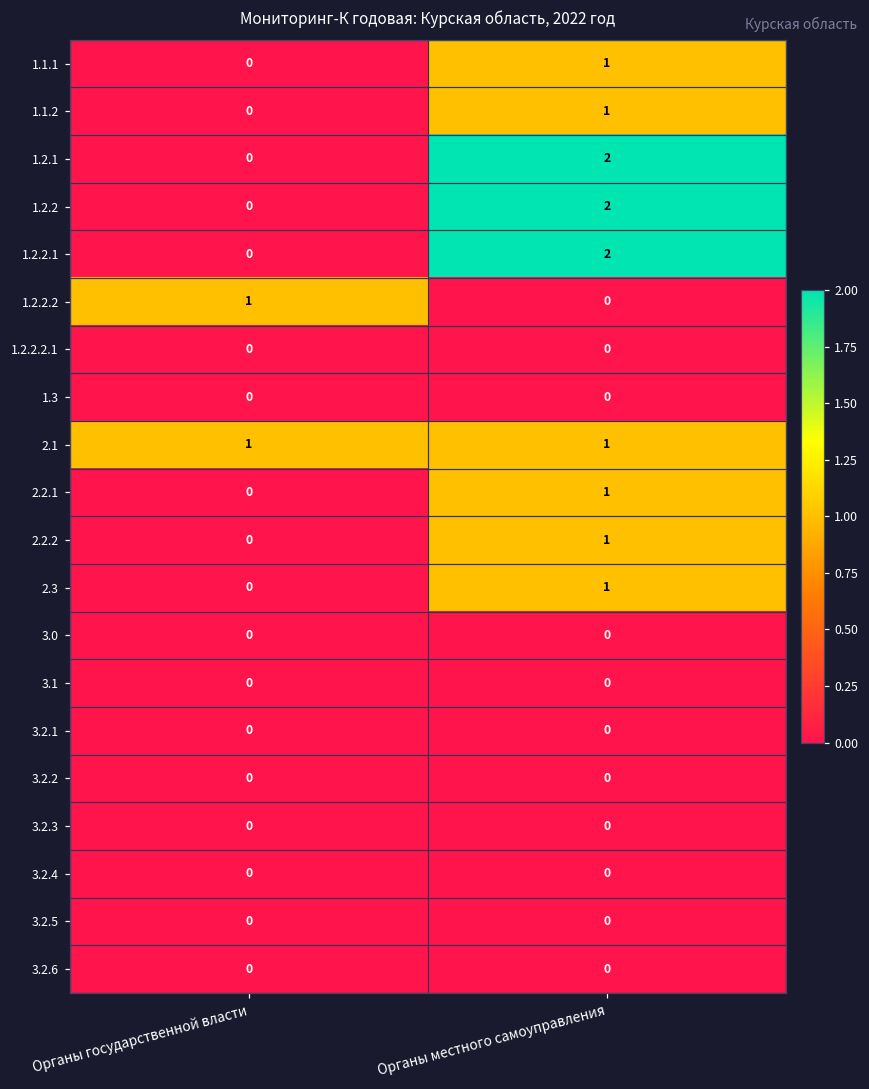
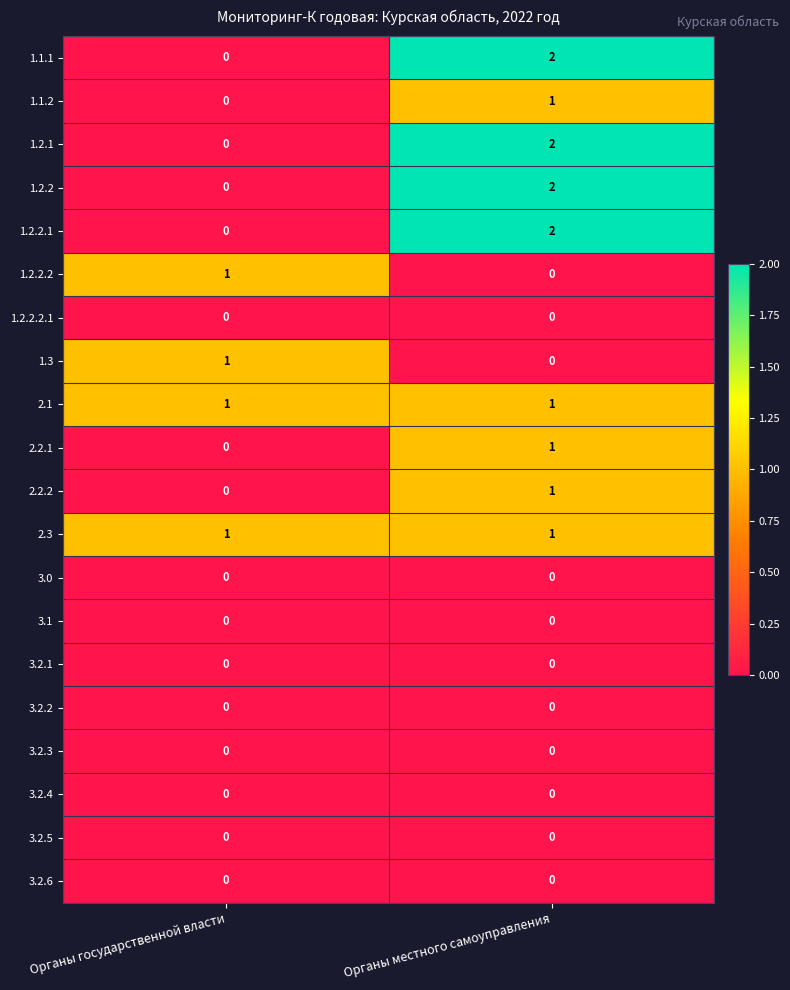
  {
    "1.1.1": {
      "Органы государственной власти": 0,
-     "Органы местного самоуправления": 1
+     "Органы местного самоуправления": 2
    },
    "1.1.2": {
      "Органы государственной власти": 0,
      "Органы местного самоуправления": 1
    },
    "1.2.1": {
      "Органы государственной власти": 0,
      "Органы местного самоуправления": 2
    },
    "1.2.2": {
      "Органы государственной власти": 0,
      "Органы местного самоуправления": 2
    },
    "1.2.2.1": {
      "Органы государственной власти": 0,
      "Органы местного самоуправления": 2
    },
    "1.2.2.2": {
      "Органы государственной власти": 1,
      "Органы местного самоуправления": 0
    },
    "1.2.2.2.1": {
      "Органы государственной власти": 0,
      "Органы местного самоуправления": 0
    },
    "1.3": {
-     "Органы государственной власти": 0,
+     "Органы государственной власти": 1,
      "Органы местного самоуправления": 0
    },
    "2.1": {
      "Органы государственной власти": 1,
      "Органы местного самоуправления": 1
    },
    "2.2.1": {
      "Органы государственной власти": 0,
      "Органы местного самоуправления": 1
    },
    "2.2.2": {
      "Органы государственной власти": 0,
      "Органы местного самоуправления": 1
    },
    "2.3": {
-     "Органы государственной власти": 0,
+     "Органы государственной власти": 1,
      "Органы местного самоуправления": 1
    },
    "3.0": {
      "Органы государственной власти": 0,
      "Органы местного самоуправления": 0
    },
    "3.1": {
      "Органы государственной власти": 0,
      "Органы местного самоуправления": 0
    },
    "3.2.1": {
      "Органы государственной власти": 0,
      "Органы местного самоуправления": 0
    },
    "3.2.2": {
      "Органы государственной власти": 0,
      "Органы местного самоуправления": 0
    },
    "3.2.3": {
      "Органы государственной власти": 0,
      "Органы местного самоуправления": 0
    },
    "3.2.4": {
      "Органы государственной власти": 0,
      "Органы местного самоуправления": 0
    },
    "3.2.5": {
      "Органы государственной власти": 0,
      "Органы местного самоуправления": 0
    },
    "3.2.6": {
      "Органы государственной власти": 0,
      "Органы местного самоуправления": 0
    }
  }
